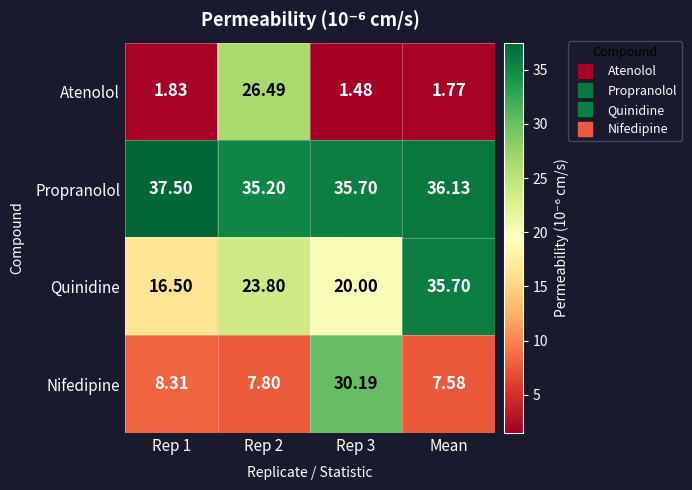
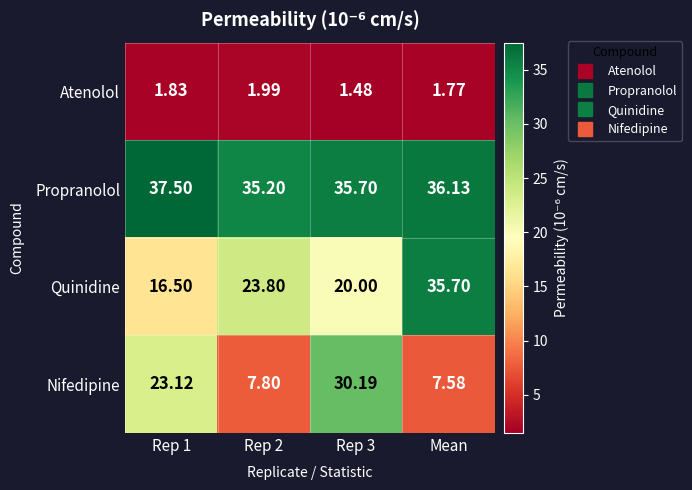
  {
    "Atenolol": {
      "Rep 1": 1.83,
-     "Rep 2": 26.49,
+     "Rep 2": 1.99,
      "Rep 3": 1.48,
      "Mean": 1.77
    },
    "Propranolol": {
      "Rep 1": 37.50,
      "Rep 2": 35.20,
      "Rep 3": 35.70,
      "Mean": 36.13
    },
    "Quinidine": {
      "Rep 1": 16.50,
      "Rep 2": 23.80,
      "Rep 3": 20.00,
      "Mean": 35.70
    },
    "Nifedipine": {
-     "Rep 1": 8.31,
+     "Rep 1": 23.12,
      "Rep 2": 7.80,
      "Rep 3": 30.19,
      "Mean": 7.58
    }
  }
